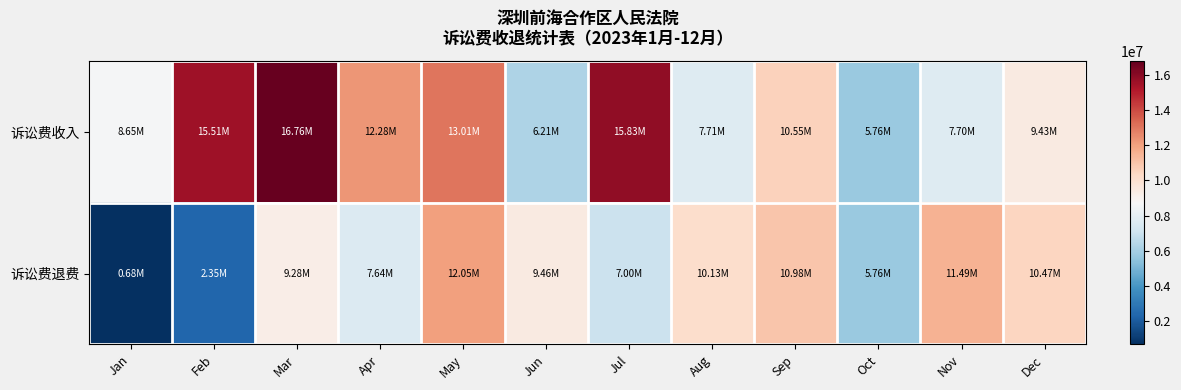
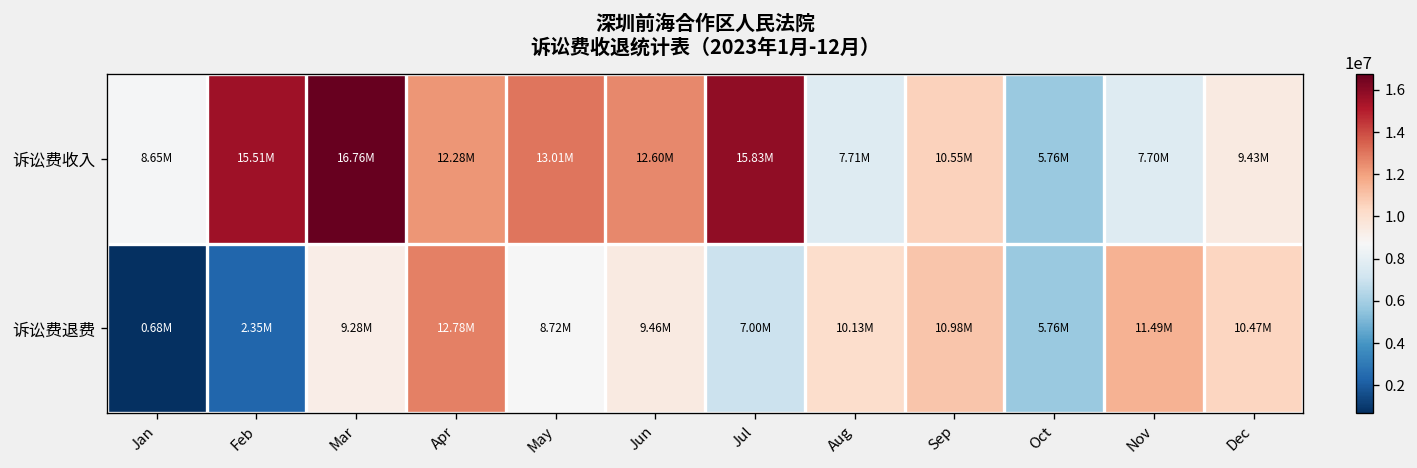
  {
    "诉讼费收入": {
      "Jan": "8.65M",
      "Feb": "15.51M",
      "Mar": "16.76M",
      "Apr": "12.28M",
      "May": "13.01M",
-     "Jun": "6.21M",
+     "Jun": "12.60M",
      "Jul": "15.83M",
      "Aug": "7.71M",
      "Sep": "10.55M",
      "Oct": "5.76M",
      "Nov": "7.70M",
      "Dec": "9.43M"
    },
    "诉讼费退费": {
      "Jan": "0.68M",
      "Feb": "2.35M",
      "Mar": "9.28M",
-     "Apr": "7.64M",
-     "May": "12.05M",
+     "Apr": "12.78M",
+     "May": "8.72M",
      "Jun": "9.46M",
      "Jul": "7.00M",
      "Aug": "10.13M",
      "Sep": "10.98M",
      "Oct": "5.76M",
      "Nov": "11.49M",
      "Dec": "10.47M"
    }
  }
